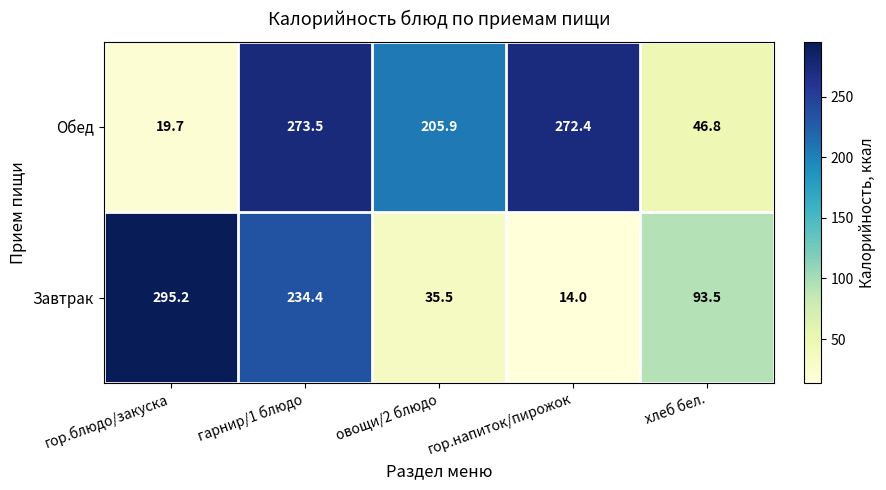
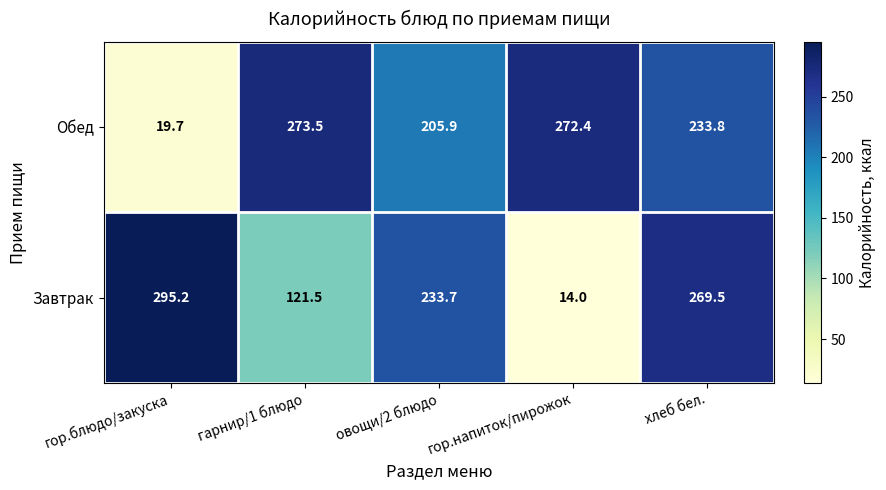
  {
    "Обед": {
      "гор.блюдо/закуска": 19.7,
      "гарнир/1 блюдо": 273.5,
      "овощи/2 блюдо": 205.9,
      "гор.напиток/пирожок": 272.4,
-     "хлеб бел.": 46.8
+     "хлеб бел.": 233.8
    },
    "Завтрак": {
      "гор.блюдо/закуска": 295.2,
-     "гарнир/1 блюдо": 234.4,
-     "овощи/2 блюдо": 35.5,
+     "гарнир/1 блюдо": 121.5,
+     "овощи/2 блюдо": 233.7,
      "гор.напиток/пирожок": 14.0,
-     "хлеб бел.": 93.5
+     "хлеб бел.": 269.5
    }
  }
